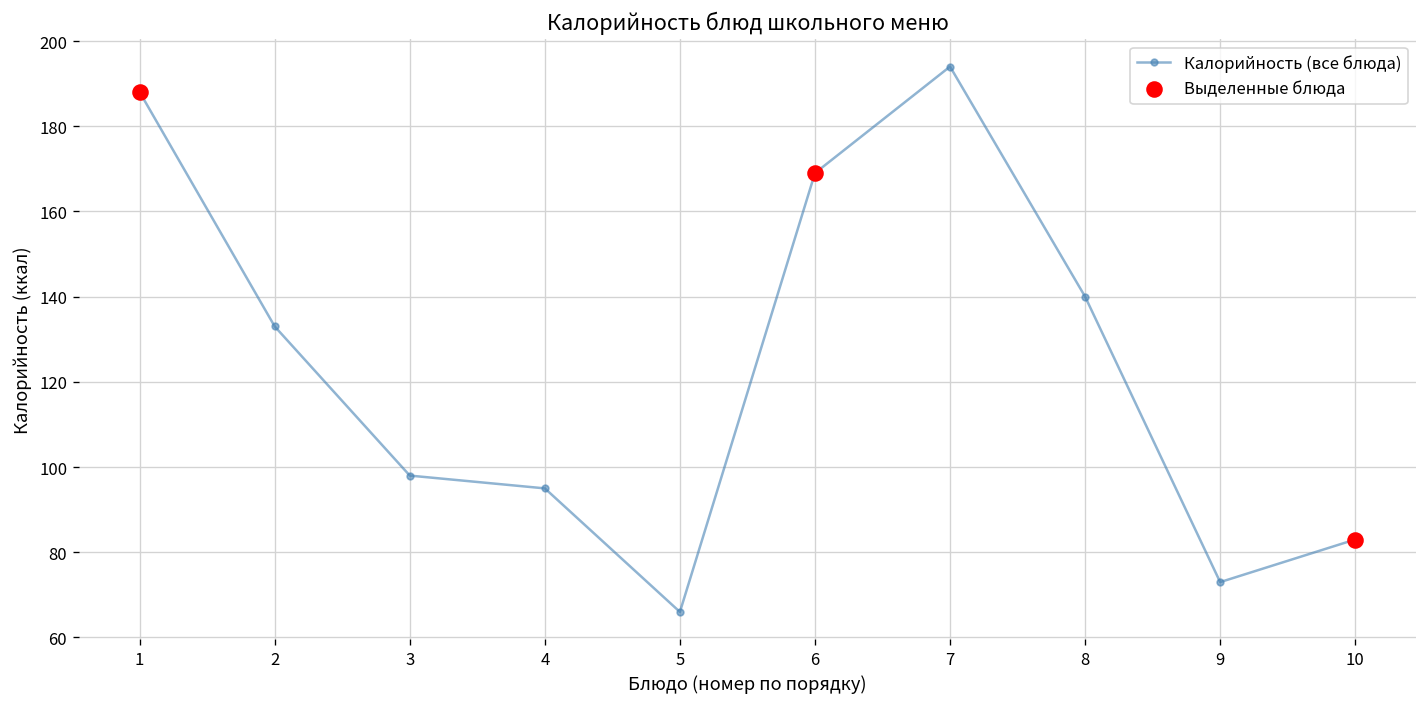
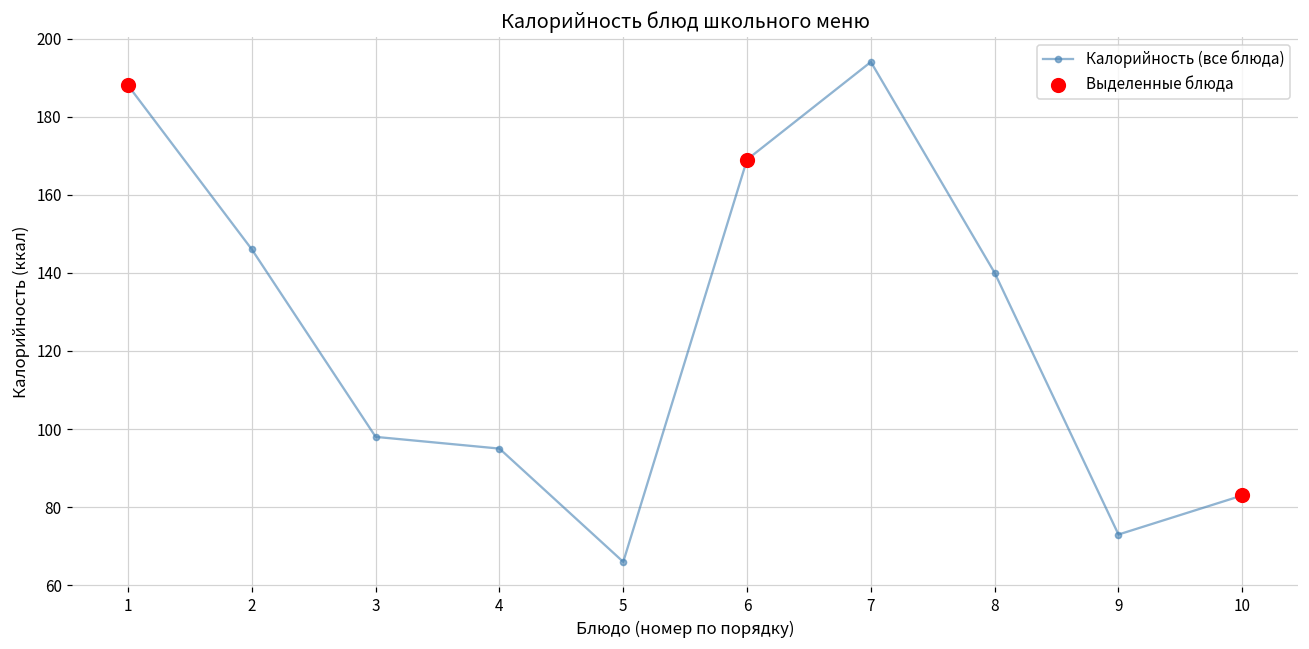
  {
    "Калорийность (все блюда)": {
-     "2": 133,
+     "2": 146,
      "3": 98,
      "4": 95,
      "5": 66,
      "7": 194,
      "8": 140,
      "9": 73
    }
  }
